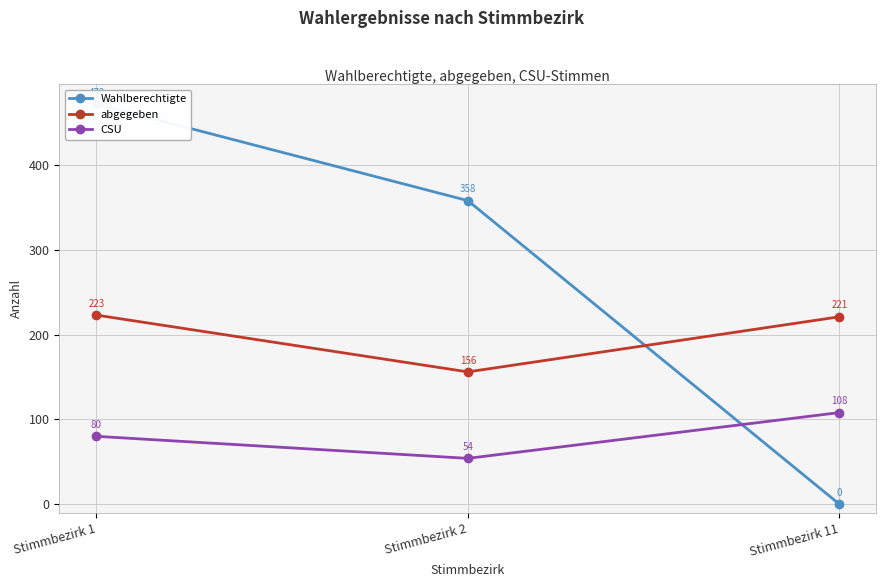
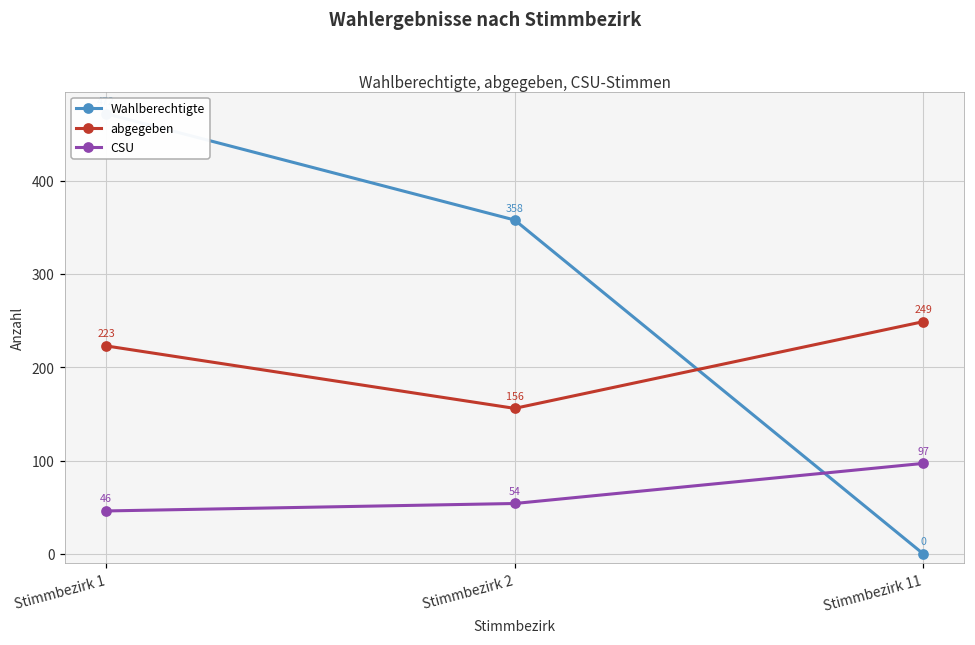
  {
    "Wahlberechtigte": {
      "Stimmbezirk 2": 358,
      "Stimmbezirk 11": 0
    },
    "abgegeben": {
      "Stimmbezirk 1": 223,
      "Stimmbezirk 2": 156,
-     "Stimmbezirk 11": 221
+     "Stimmbezirk 11": 249
    },
    "CSU": {
-     "Stimmbezirk 1": 80,
+     "Stimmbezirk 1": 46,
      "Stimmbezirk 2": 54,
-     "Stimmbezirk 11": 108
+     "Stimmbezirk 11": 97
    }
  }
